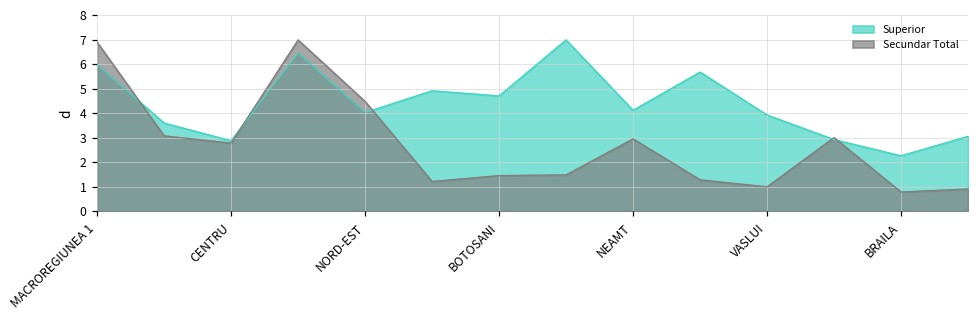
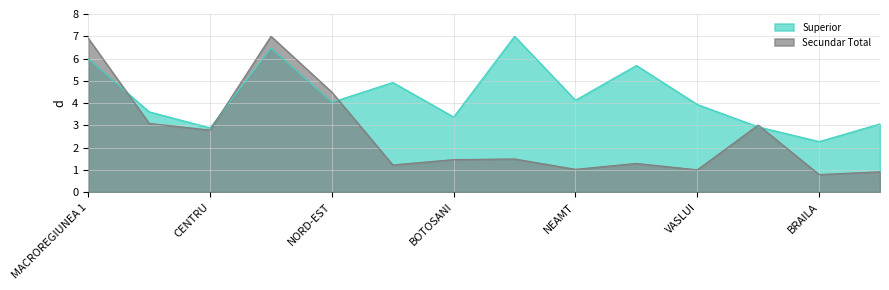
  {
    "Superior": {
      "MACROREGIUNEA 1": 6.0,
      "NORD-EST": 4.0,
-     "BOTOSANI": 4.7,
+     "BOTOSANI": 3.4,
      "NEAMT": 4.1,
      "VASLUI": 3.9,
      "BRAILA": 2.3
    },
    "Secundar Total": {
      "MACROREGIUNEA 1": 6.9,
      "NORD-EST": 4.5,
      "BOTOSANI": 1.5,
-     "NEAMT": 3.0,
+     "NEAMT": 1.0,
      "VASLUI": 1.0,
      "BRAILA": 0.8
    }
  }
